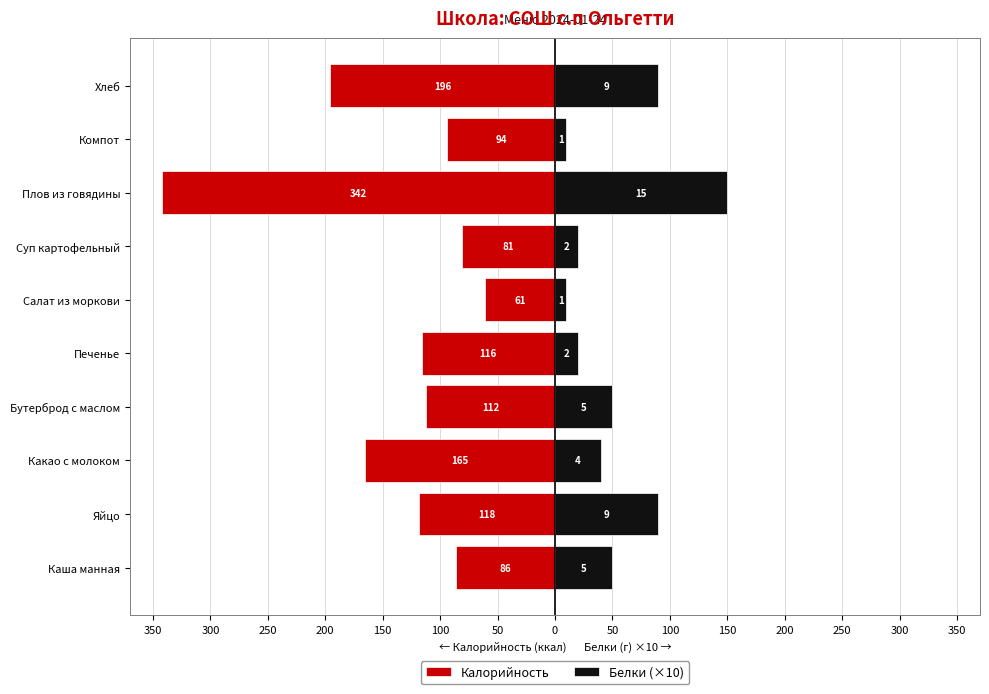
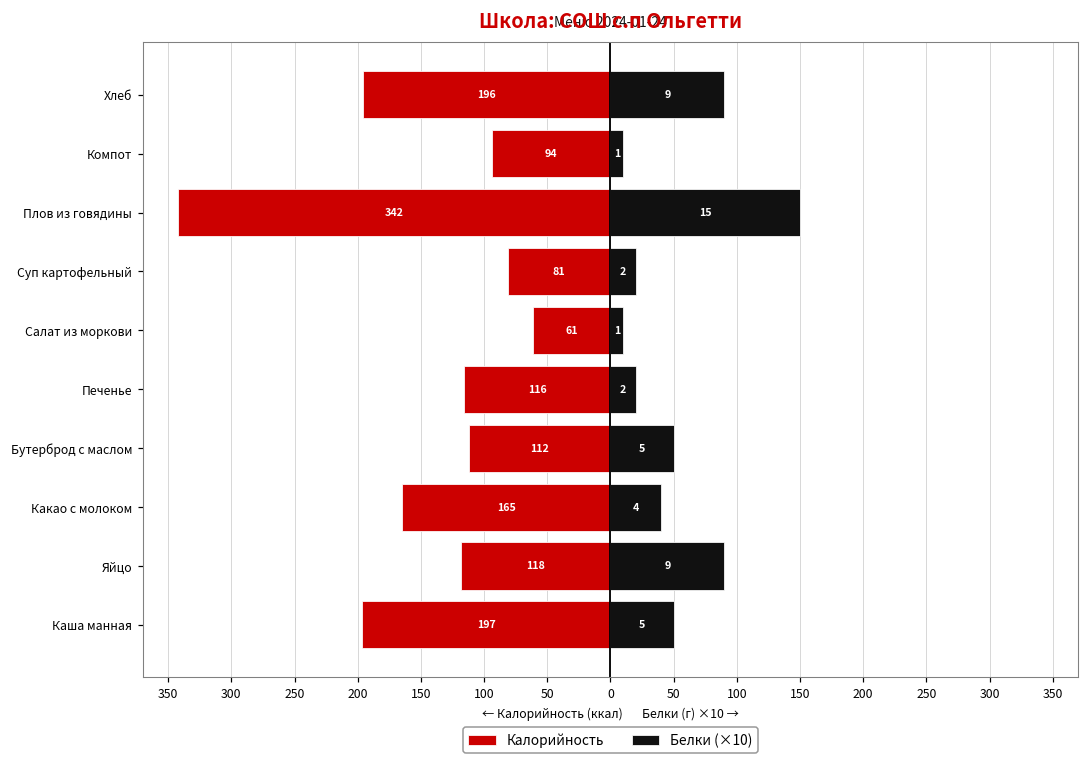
  {
    "Калорийность": {
-     "Каша манная": 86
+     "Каша манная": 197
    }
  }
